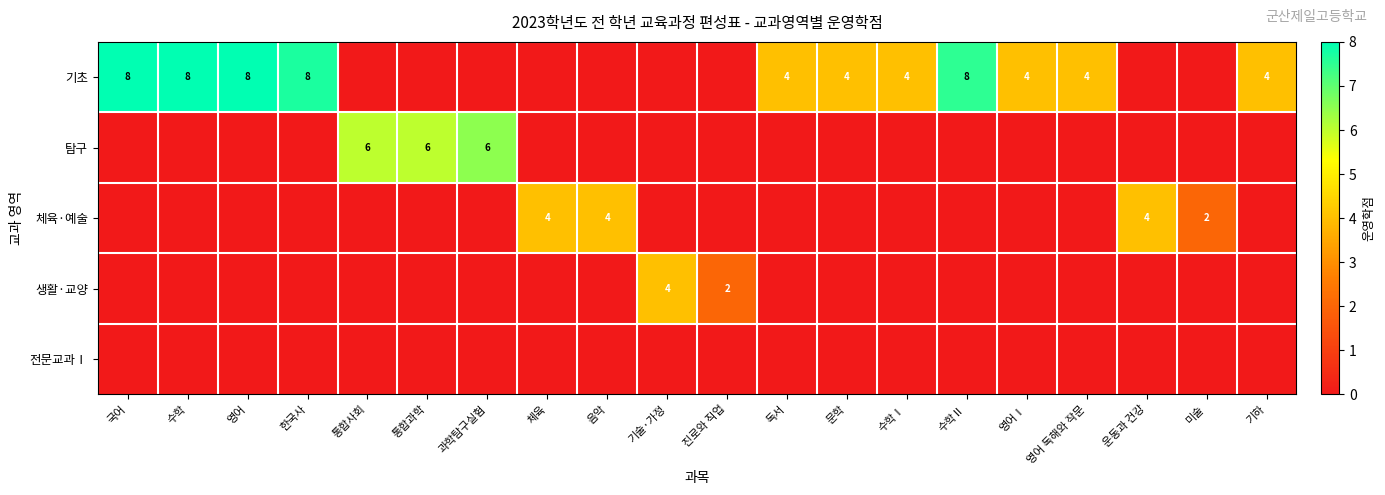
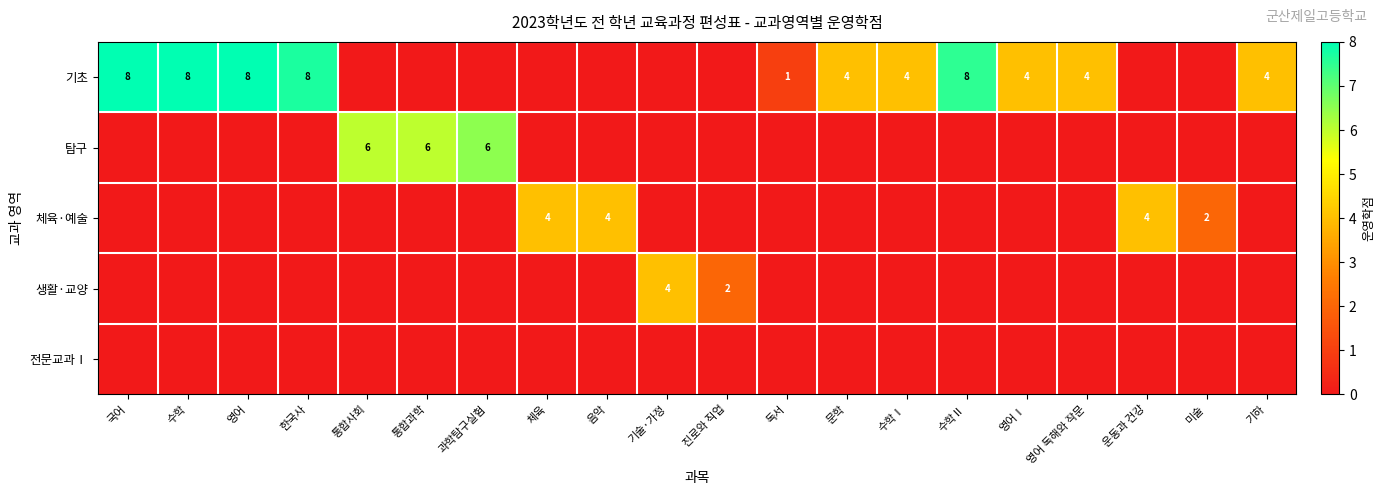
  {
    "기초": {
      "국어": 8,
      "수학": 8,
      "영어": 8,
      "한국사": 8,
-     "독서": 4,
+     "독서": 1,
      "문학": 4,
      "수학Ⅰ": 4,
      "수학Ⅱ": 8,
      "영어Ⅰ": 4,
      "영어 독해와 작문": 4,
      "기하": 4
    },
    "탐구": {
      "통합사회": 6,
      "통합과학": 6,
      "과학탐구실험": 6
    },
    "체육·예술": {
      "체육": 4,
      "음악": 4,
      "운동과 건강": 4,
      "미술": 2
    },
    "생활·교양": {
      "기술·가정": 4,
      "진로와 직업": 2
    }
  }
